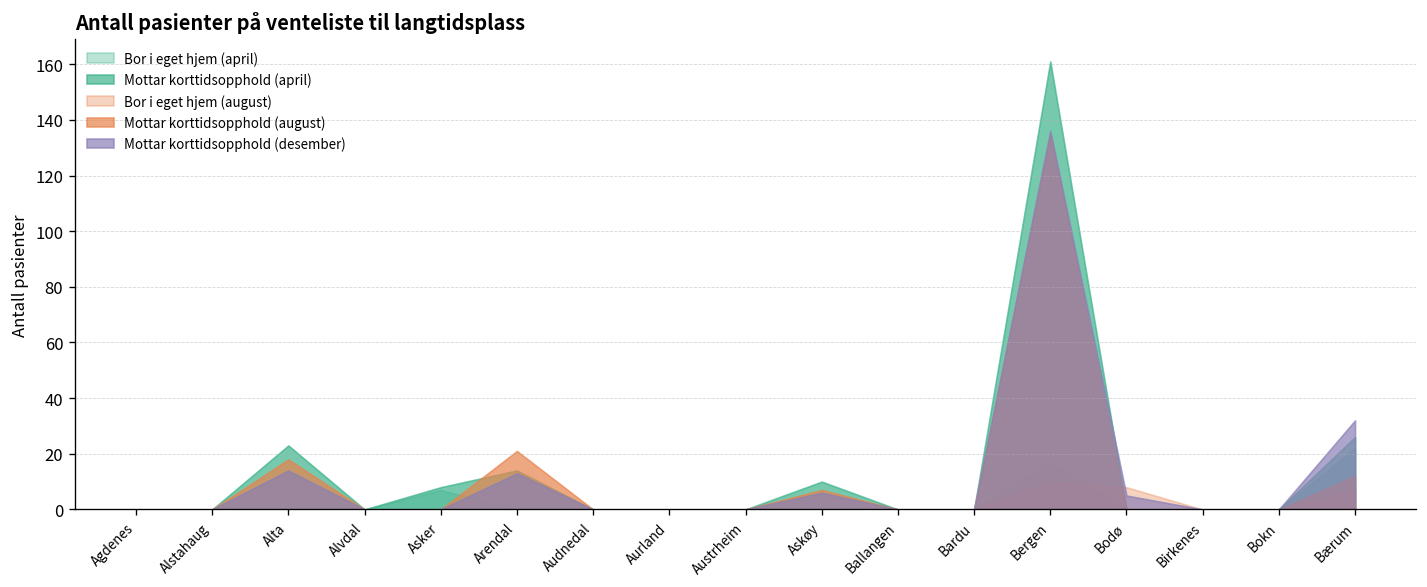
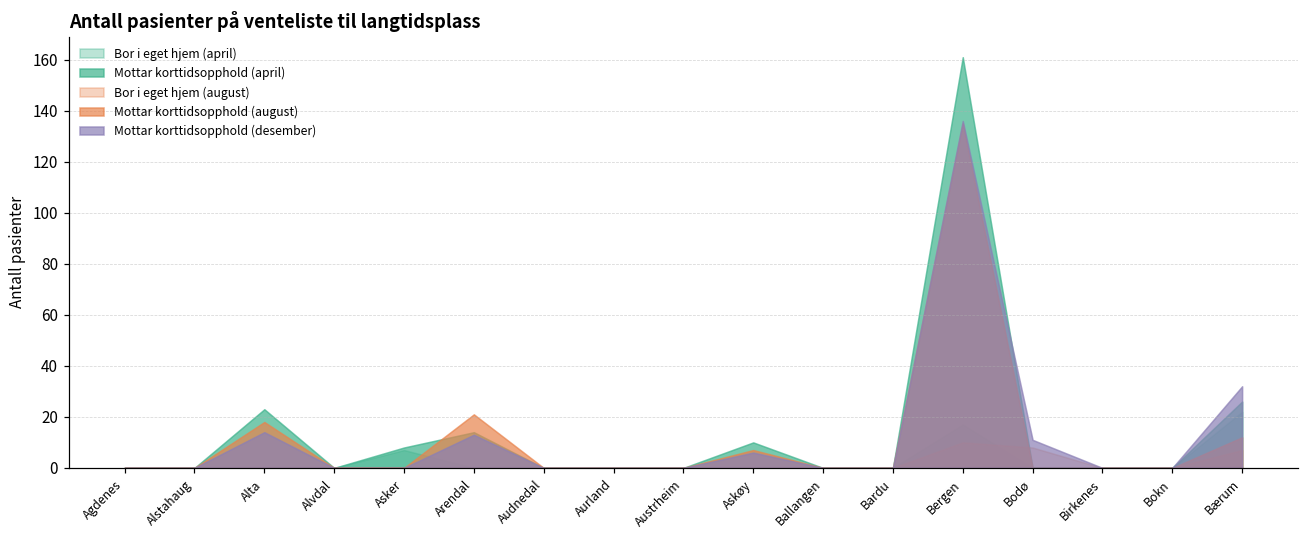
  {
    "Mottar korttidsopphold (desember)": {
      "Alta": 14,
-     "Bodø": 5,
+     "Bodø": 11,
      "Bærum": 32
    }
  }
